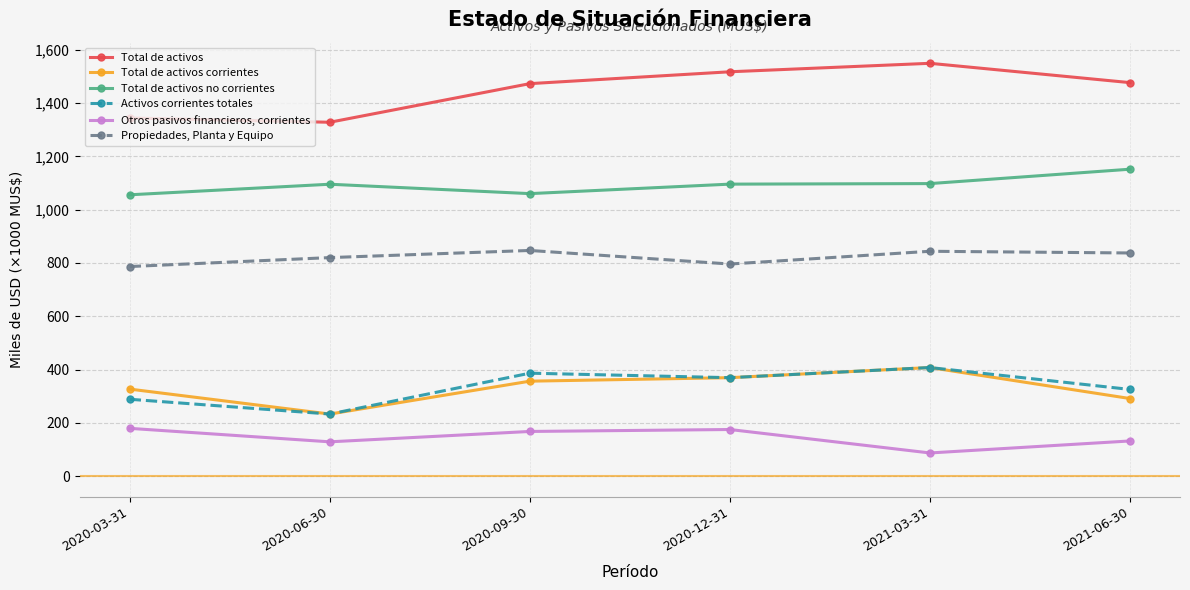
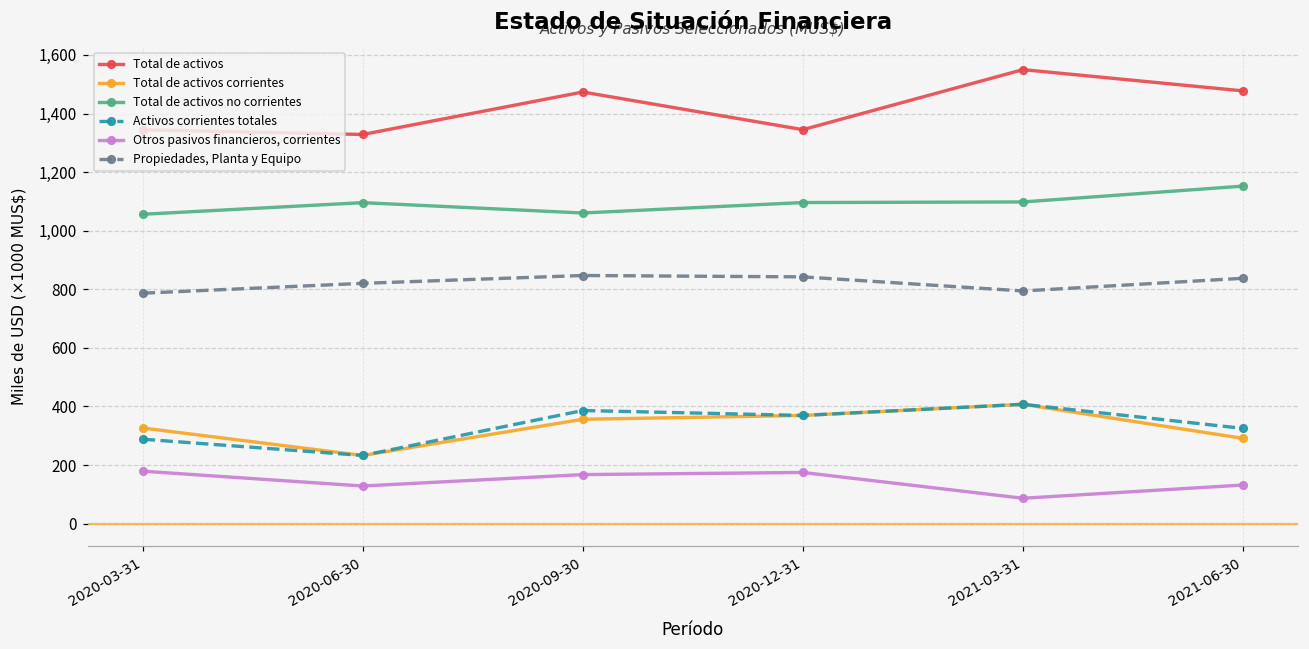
  {
    "Total de activos": {
      "2020-06-30": "1,330",
      "2020-09-30": "1,470",
-     "2020-12-31": "1,520",
+     "2020-12-31": "1,350",
      "2021-03-31": "1,550",
      "2021-06-30": "1,480"
    },
    "Total de activos corrientes": {
      "2020-03-31": "330",
      "2020-09-30": "360",
      "2021-06-30": "290"
    },
    "Total de activos no corrientes": {
      "2020-03-31": "1,060",
      "2020-06-30": "1,100",
      "2020-09-30": "1,060",
      "2020-12-31": "1,100",
      "2021-03-31": "1,100",
      "2021-06-30": "1,150"
    },
    "Activos corrientes totales": {
      "2020-03-31": "290",
      "2020-09-30": "390",
      "2021-06-30": "330"
    },
    "Otros pasivos financieros, corrientes": {
      "2020-03-31": "180",
      "2020-06-30": "130",
      "2020-09-30": "170",
      "2020-12-31": "170",
      "2021-03-31": "90",
      "2021-06-30": "130"
    },
    "Propiedades, Planta y Equipo": {
      "2020-03-31": "790",
      "2020-06-30": "820",
      "2020-09-30": "850",
-     "2020-12-31": "800",
-     "2021-03-31": "840",
+     "2020-12-31": "840",
+     "2021-03-31": "790",
      "2021-06-30": "840"
    }
  }
